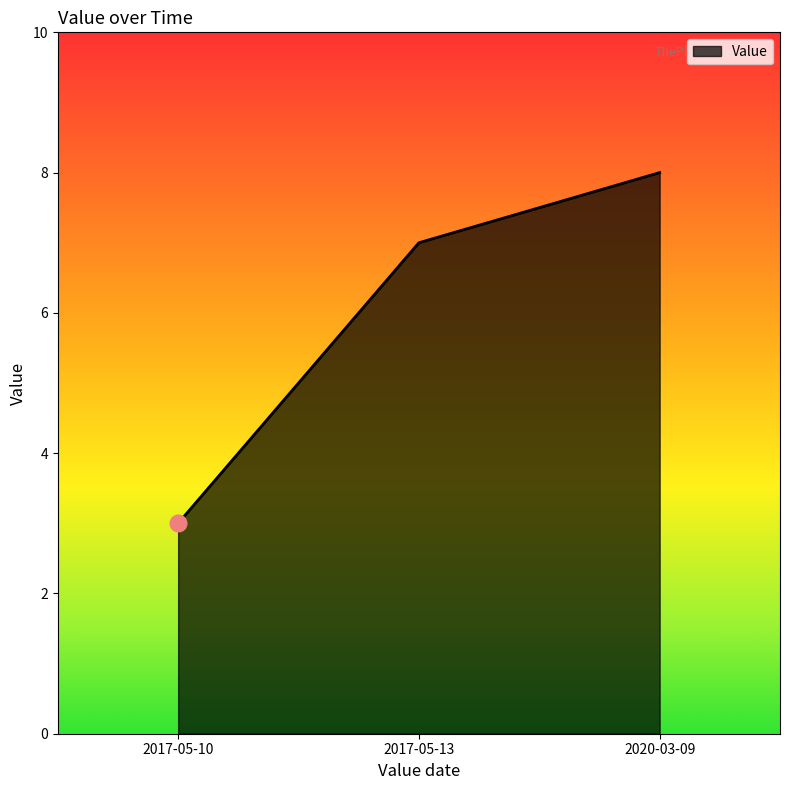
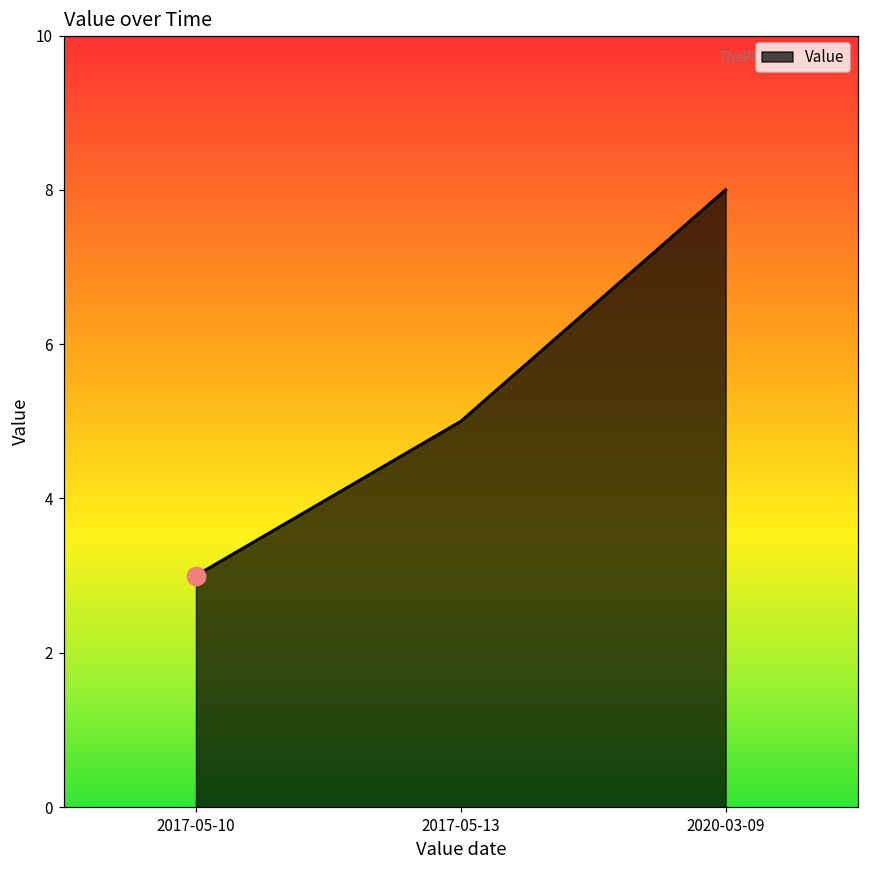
  {
    "Value": {
-     "2017-05-13": 7,
+     "2017-05-13": 5,
      "2020-03-09": 8
    }
  }
